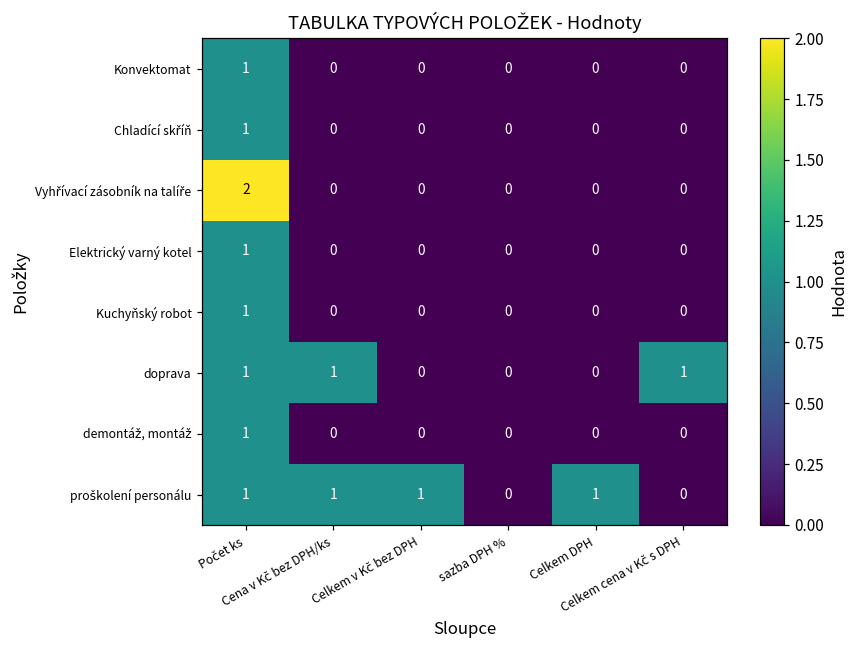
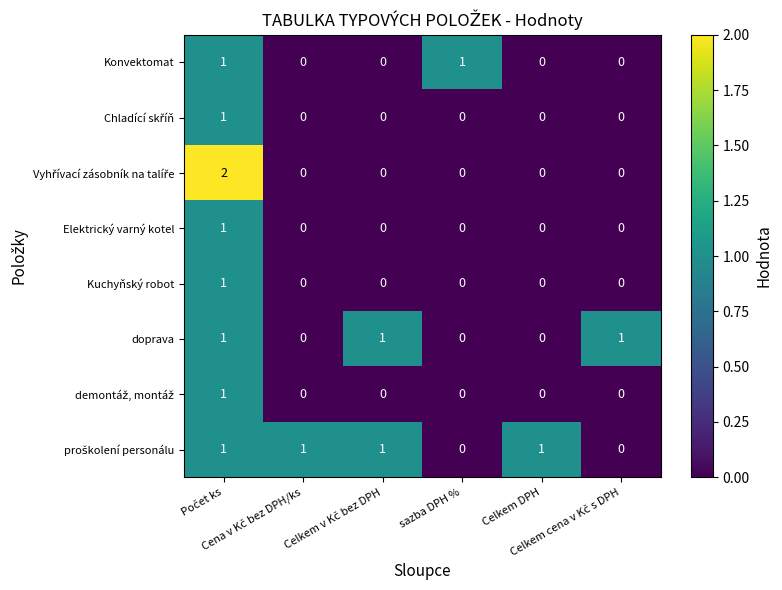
  {
    "Konvektomat": {
      "Počet ks": 1,
      "Cena v Kč bez DPH/ks": 0,
      "Celkem v Kč bez DPH": 0,
-     "sazba DPH %": 0,
+     "sazba DPH %": 1,
      "Celkem DPH": 0,
      "Celkem cena v Kč s DPH": 0
    },
    "Chladící skříň": {
      "Počet ks": 1,
      "Cena v Kč bez DPH/ks": 0,
      "Celkem v Kč bez DPH": 0,
      "sazba DPH %": 0,
      "Celkem DPH": 0,
      "Celkem cena v Kč s DPH": 0
    },
    "Vyhřívací zásobník na talíře": {
      "Počet ks": 2,
      "Cena v Kč bez DPH/ks": 0,
      "Celkem v Kč bez DPH": 0,
      "sazba DPH %": 0,
      "Celkem DPH": 0,
      "Celkem cena v Kč s DPH": 0
    },
    "Elektrický varný kotel": {
      "Počet ks": 1,
      "Cena v Kč bez DPH/ks": 0,
      "Celkem v Kč bez DPH": 0,
      "sazba DPH %": 0,
      "Celkem DPH": 0,
      "Celkem cena v Kč s DPH": 0
    },
    "Kuchyňský robot": {
      "Počet ks": 1,
      "Cena v Kč bez DPH/ks": 0,
      "Celkem v Kč bez DPH": 0,
      "sazba DPH %": 0,
      "Celkem DPH": 0,
      "Celkem cena v Kč s DPH": 0
    },
    "doprava": {
      "Počet ks": 1,
-     "Cena v Kč bez DPH/ks": 1,
-     "Celkem v Kč bez DPH": 0,
+     "Cena v Kč bez DPH/ks": 0,
+     "Celkem v Kč bez DPH": 1,
      "sazba DPH %": 0,
      "Celkem DPH": 0,
      "Celkem cena v Kč s DPH": 1
    },
    "demontáž, montáž": {
      "Počet ks": 1,
      "Cena v Kč bez DPH/ks": 0,
      "Celkem v Kč bez DPH": 0,
      "sazba DPH %": 0,
      "Celkem DPH": 0,
      "Celkem cena v Kč s DPH": 0
    },
    "proškolení personálu": {
      "Počet ks": 1,
      "Cena v Kč bez DPH/ks": 1,
      "Celkem v Kč bez DPH": 1,
      "sazba DPH %": 0,
      "Celkem DPH": 1,
      "Celkem cena v Kč s DPH": 0
    }
  }
